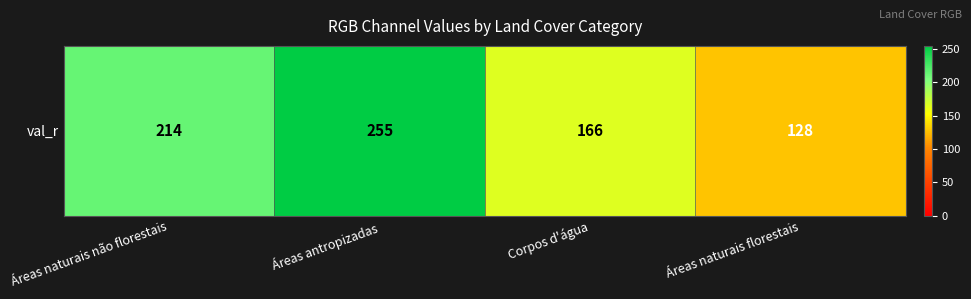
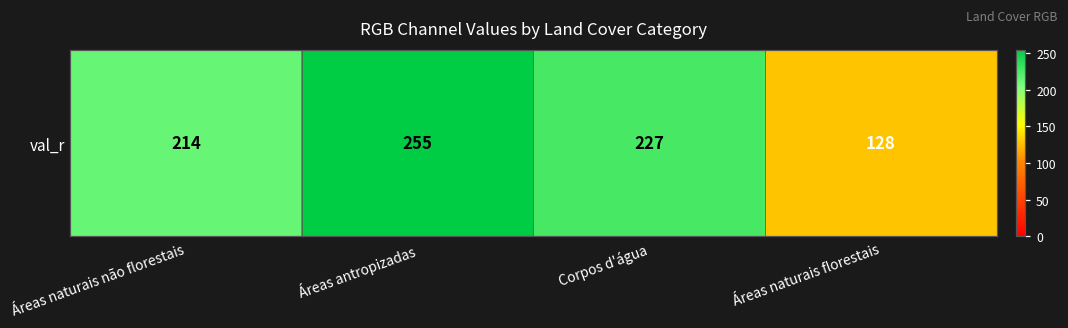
  {
    "val_r": {
      "Áreas naturais não florestais": 214,
      "Áreas antropizadas": 255,
-     "Corpos d'água": 166,
+     "Corpos d'água": 227,
      "Áreas naturais florestais": 128
    }
  }
